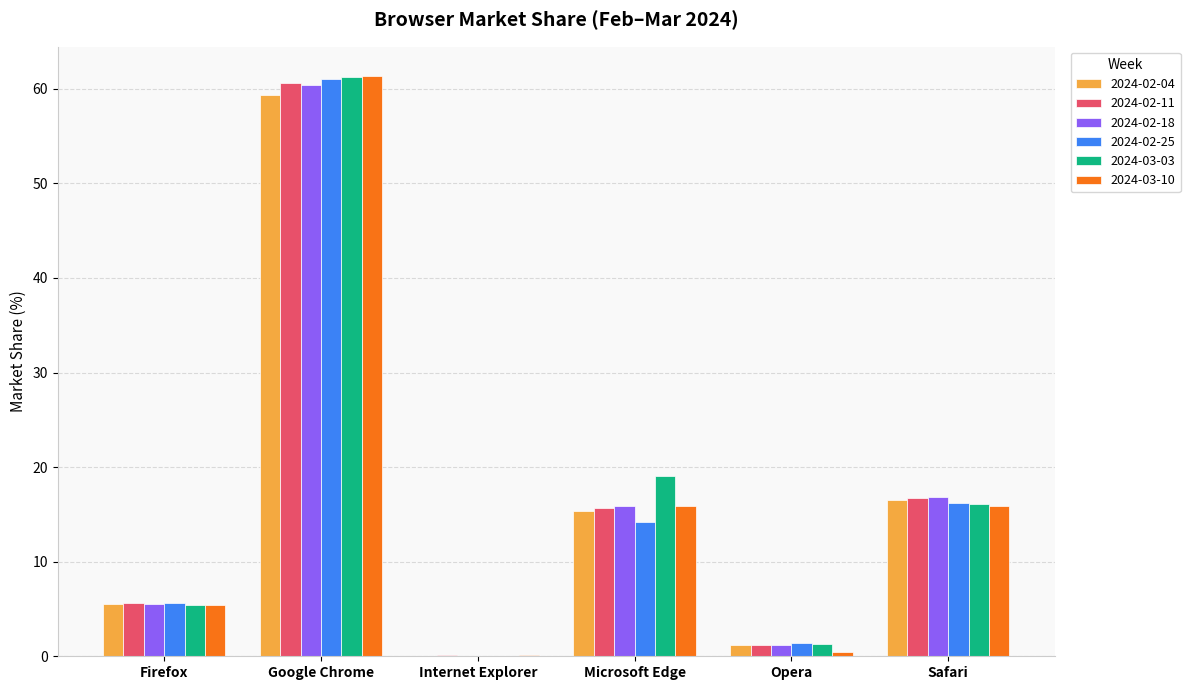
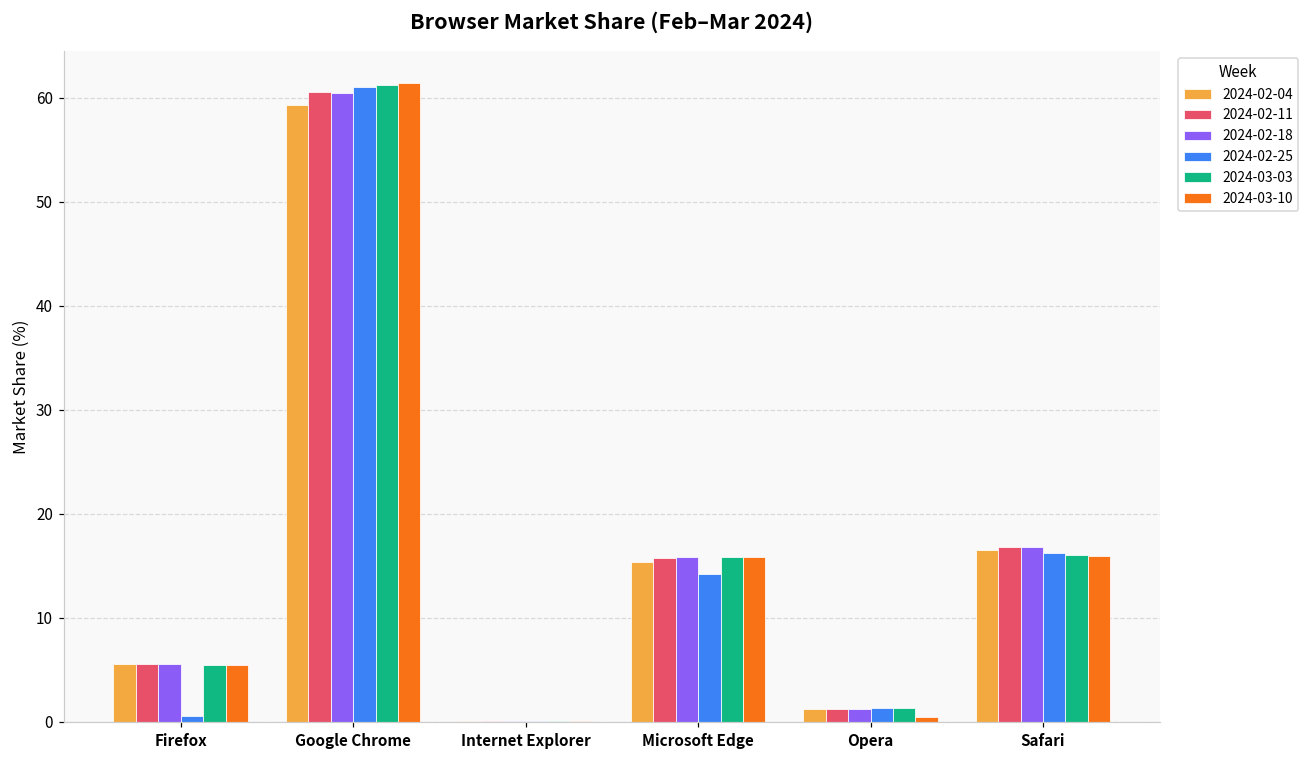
  {
    "2024-02-04": {
      "Firefox": 6,
      "Google Chrome": 59,
      "Microsoft Edge": 15,
      "Opera": 1,
      "Safari": 17
    },
    "2024-02-11": {
      "Firefox": 6,
      "Google Chrome": 61,
      "Microsoft Edge": 16,
      "Opera": 1,
      "Safari": 17
    },
    "2024-02-18": {
      "Firefox": 6,
      "Google Chrome": 60,
      "Microsoft Edge": 16,
      "Opera": 1,
      "Safari": 17
    },
    "2024-02-25": {
-     "Firefox": 6,
+     "Firefox": 1,
      "Google Chrome": 61,
      "Microsoft Edge": 14,
      "Opera": 1,
      "Safari": 16
    },
    "2024-03-03": {
      "Firefox": 5,
      "Google Chrome": 61,
-     "Microsoft Edge": 19,
+     "Microsoft Edge": 16,
      "Opera": 1,
      "Safari": 16
    },
    "2024-03-10": {
      "Firefox": 5,
      "Google Chrome": 61,
      "Microsoft Edge": 16,
      "Opera": 0,
      "Safari": 16
    }
  }
